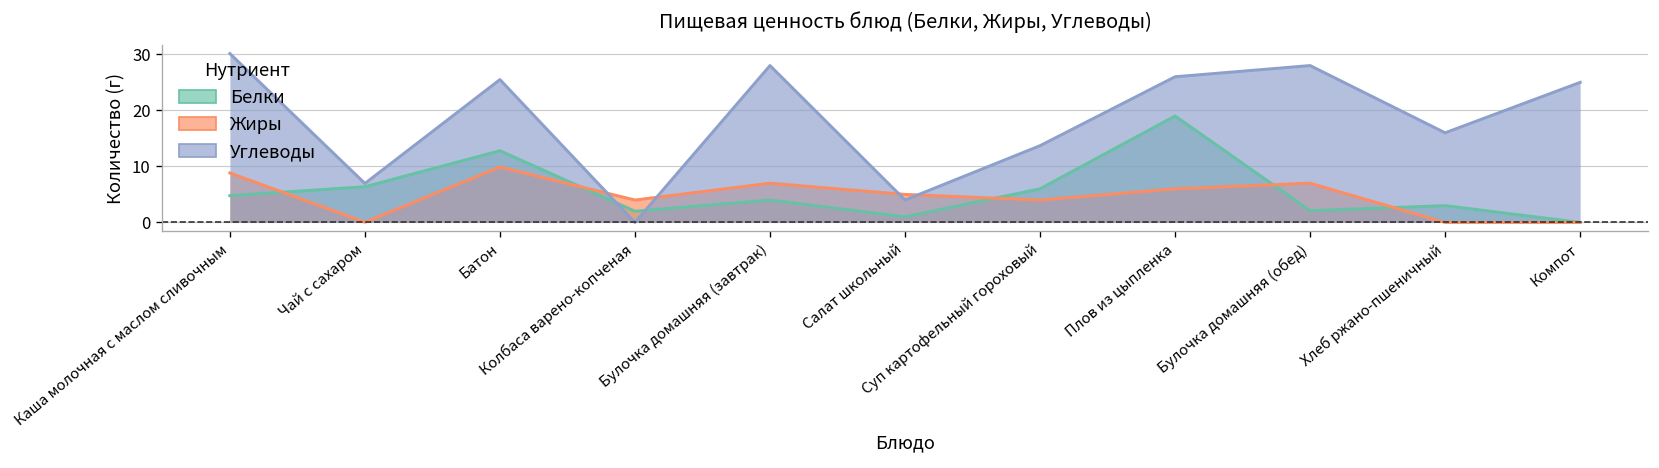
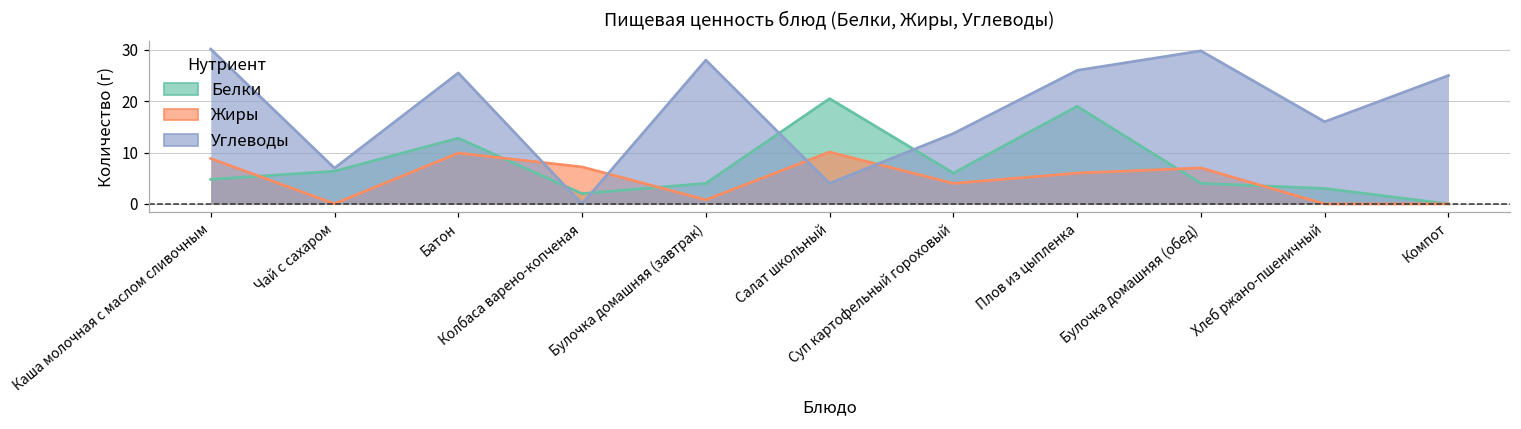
  {
    "Белки": {
      "Каша молочная с маслом сливочным": 5,
      "Чай с сахаром": 6,
      "Батон": 13,
      "Колбаса варено-копченая": 2,
      "Булочка домашняя (завтрак)": 4,
-     "Салат школьный": 1,
+     "Салат школьный": 21,
      "Суп картофельный гороховый": 6,
      "Плов из цыпленка": 19,
-     "Булочка домашняя (обед)": 2,
+     "Булочка домашняя (обед)": 4,
      "Хлеб ржано-пшеничный": 3
    },
    "Жиры": {
      "Каша молочная с маслом сливочным": 9,
      "Чай с сахаром": 0,
      "Батон": 10,
-     "Колбаса варено-копченая": 4,
-     "Булочка домашняя (завтрак)": 7,
-     "Салат школьный": 5,
+     "Колбаса варено-копченая": 7,
+     "Булочка домашняя (завтрак)": 1,
+     "Салат школьный": 10,
      "Суп картофельный гороховый": 4,
      "Плов из цыпленка": 6,
      "Булочка домашняя (обед)": 7,
      "Хлеб ржано-пшеничный": 0
    },
    "Углеводы": {
      "Каша молочная с маслом сливочным": 30,
      "Чай с сахаром": 7,
      "Батон": 26,
      "Колбаса варено-копченая": 0,
      "Булочка домашняя (завтрак)": 28,
      "Салат школьный": 4,
      "Суп картофельный гороховый": 14,
      "Плов из цыпленка": 26,
-     "Булочка домашняя (обед)": 28,
+     "Булочка домашняя (обед)": 30,
      "Хлеб ржано-пшеничный": 16,
      "Компот": 25
    }
  }
